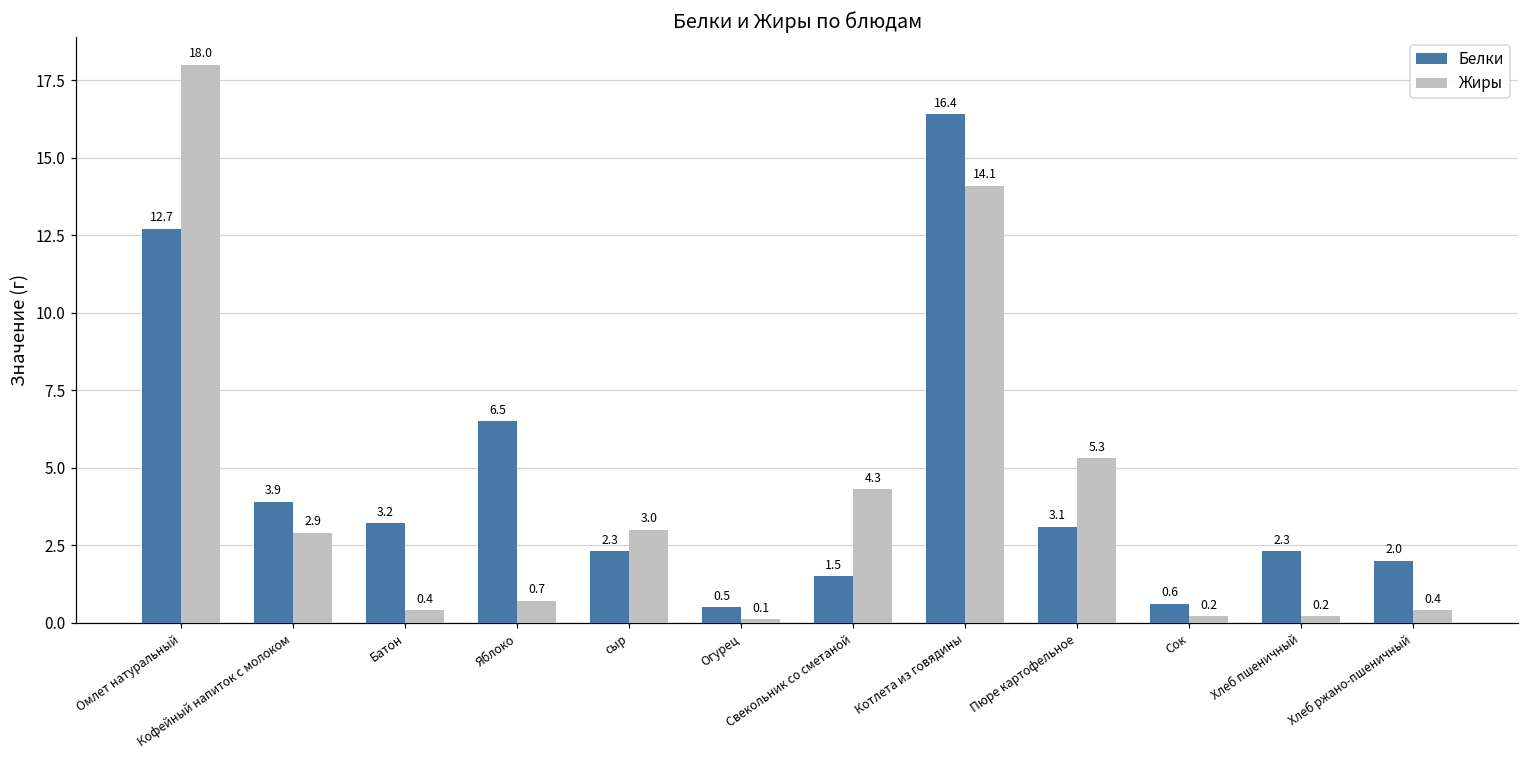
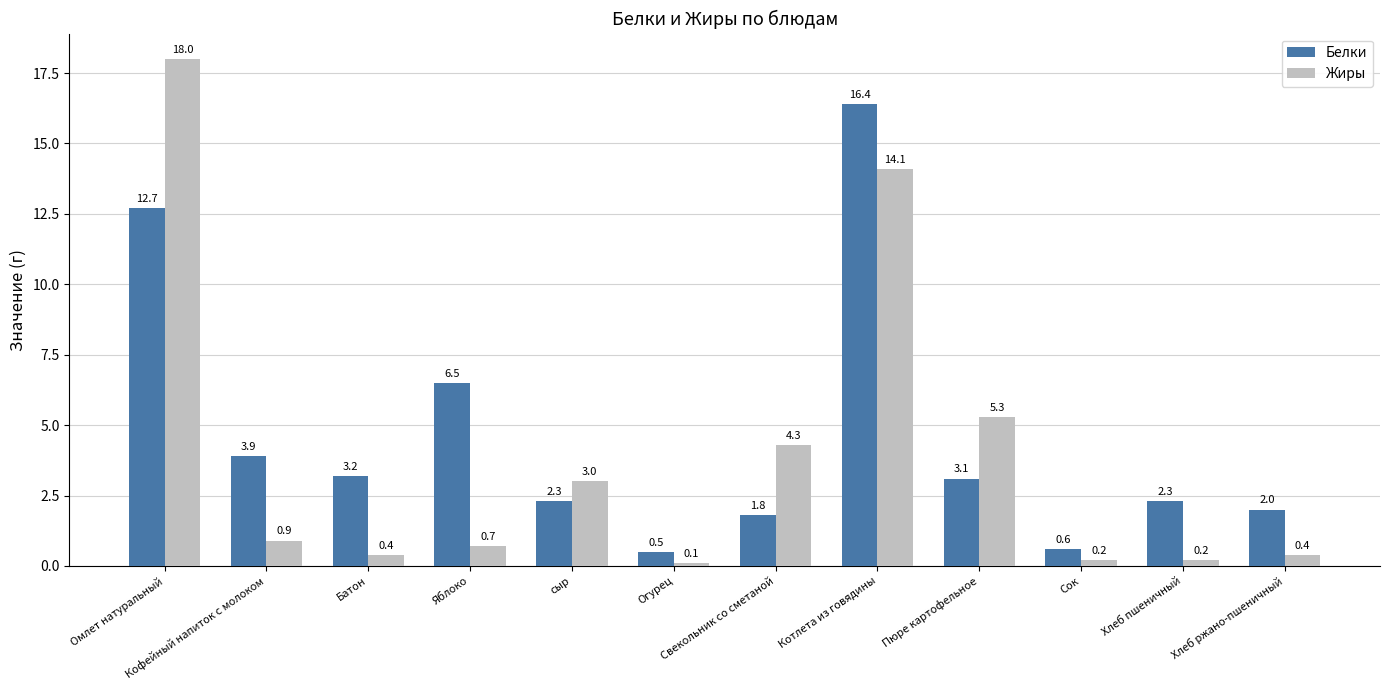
  {
    "Белки": {
      "Омлет натуральный": 12.7,
      "Кофейный напиток с молоком": 3.9,
      "Батон": 3.2,
      "Яблоко": 6.5,
      "сыр": 2.3,
      "Огурец": 0.5,
-     "Свекольник со сметаной": 1.5,
+     "Свекольник со сметаной": 1.8,
      "Котлета из говядины": 16.4,
      "Пюре картофельное": 3.1,
      "Сок": 0.6,
      "Хлеб пшеничный": 2.3,
      "Хлеб ржано-пшеничный": 2.0
    },
    "Жиры": {
      "Омлет натуральный": 18.0,
-     "Кофейный напиток с молоком": 2.9,
+     "Кофейный напиток с молоком": 0.9,
      "Батон": 0.4,
      "Яблоко": 0.7,
      "сыр": 3.0,
      "Огурец": 0.1,
      "Свекольник со сметаной": 4.3,
      "Котлета из говядины": 14.1,
      "Пюре картофельное": 5.3,
      "Сок": 0.2,
      "Хлеб пшеничный": 0.2,
      "Хлеб ржано-пшеничный": 0.4
    }
  }
